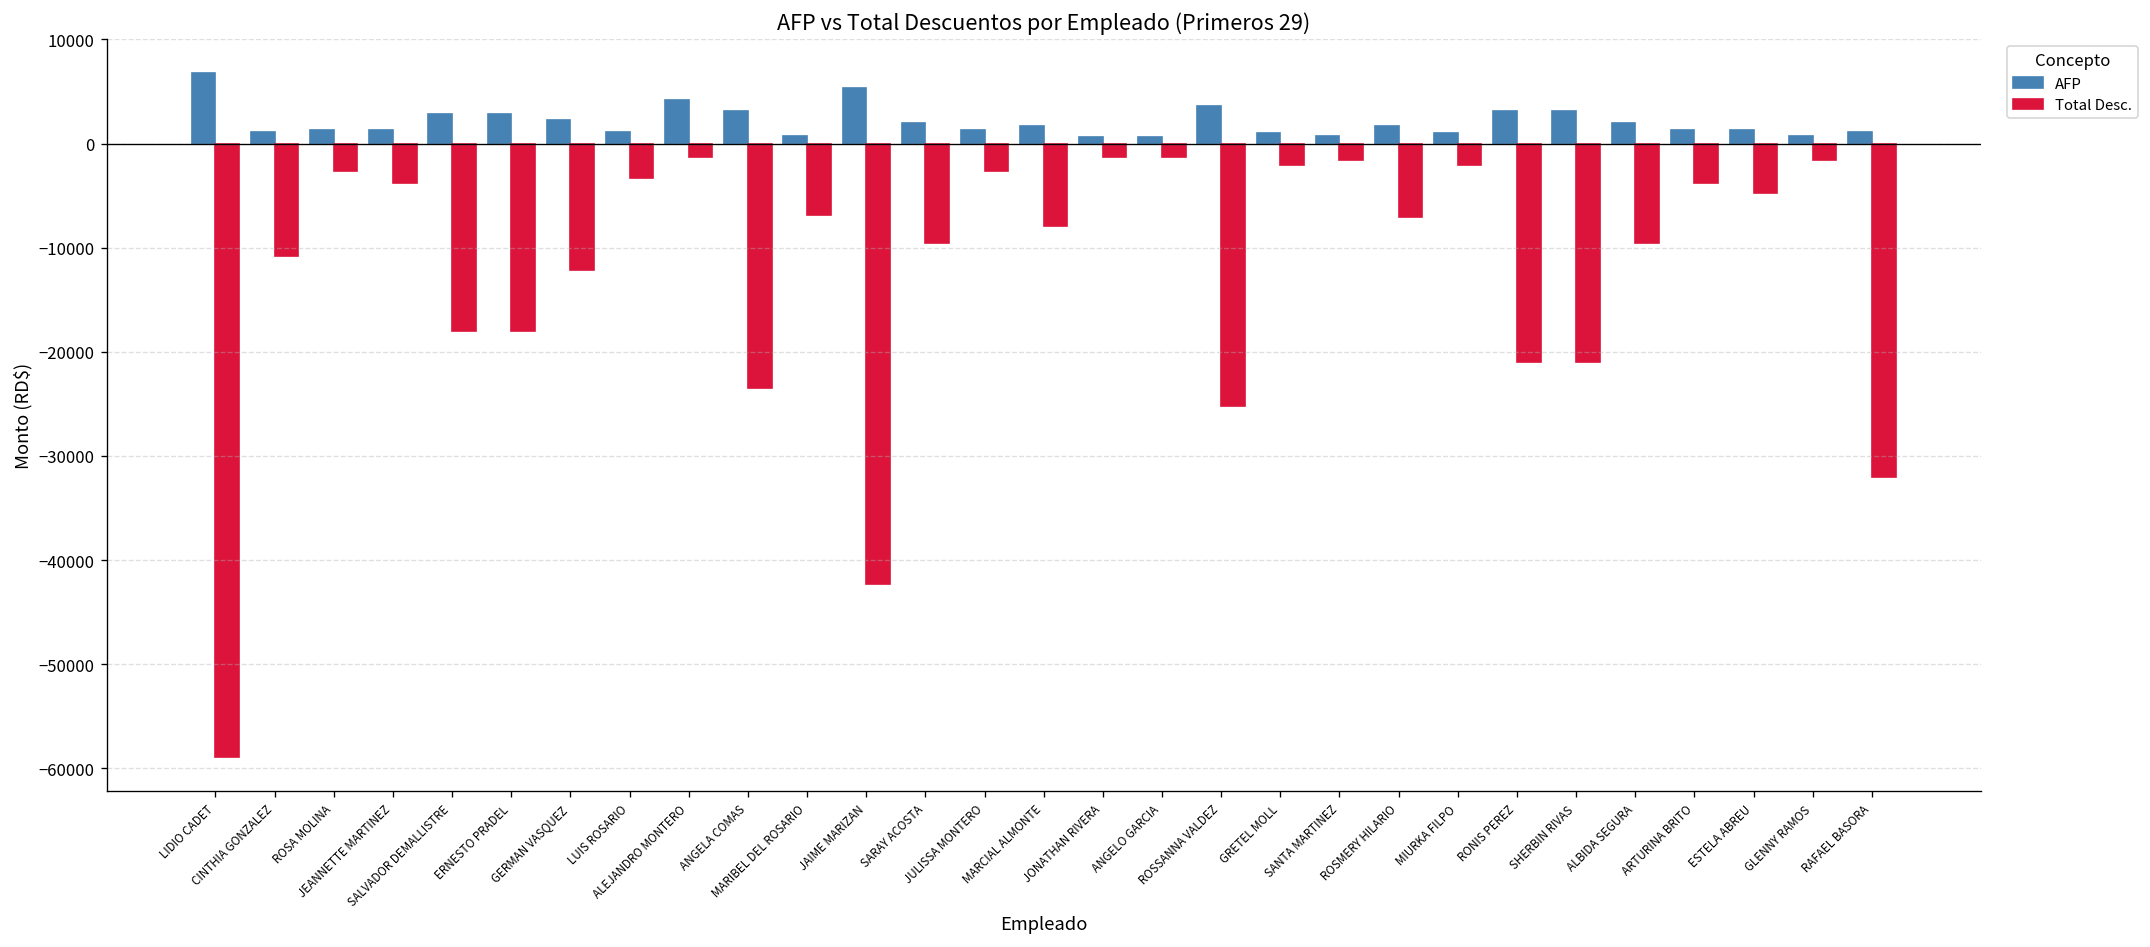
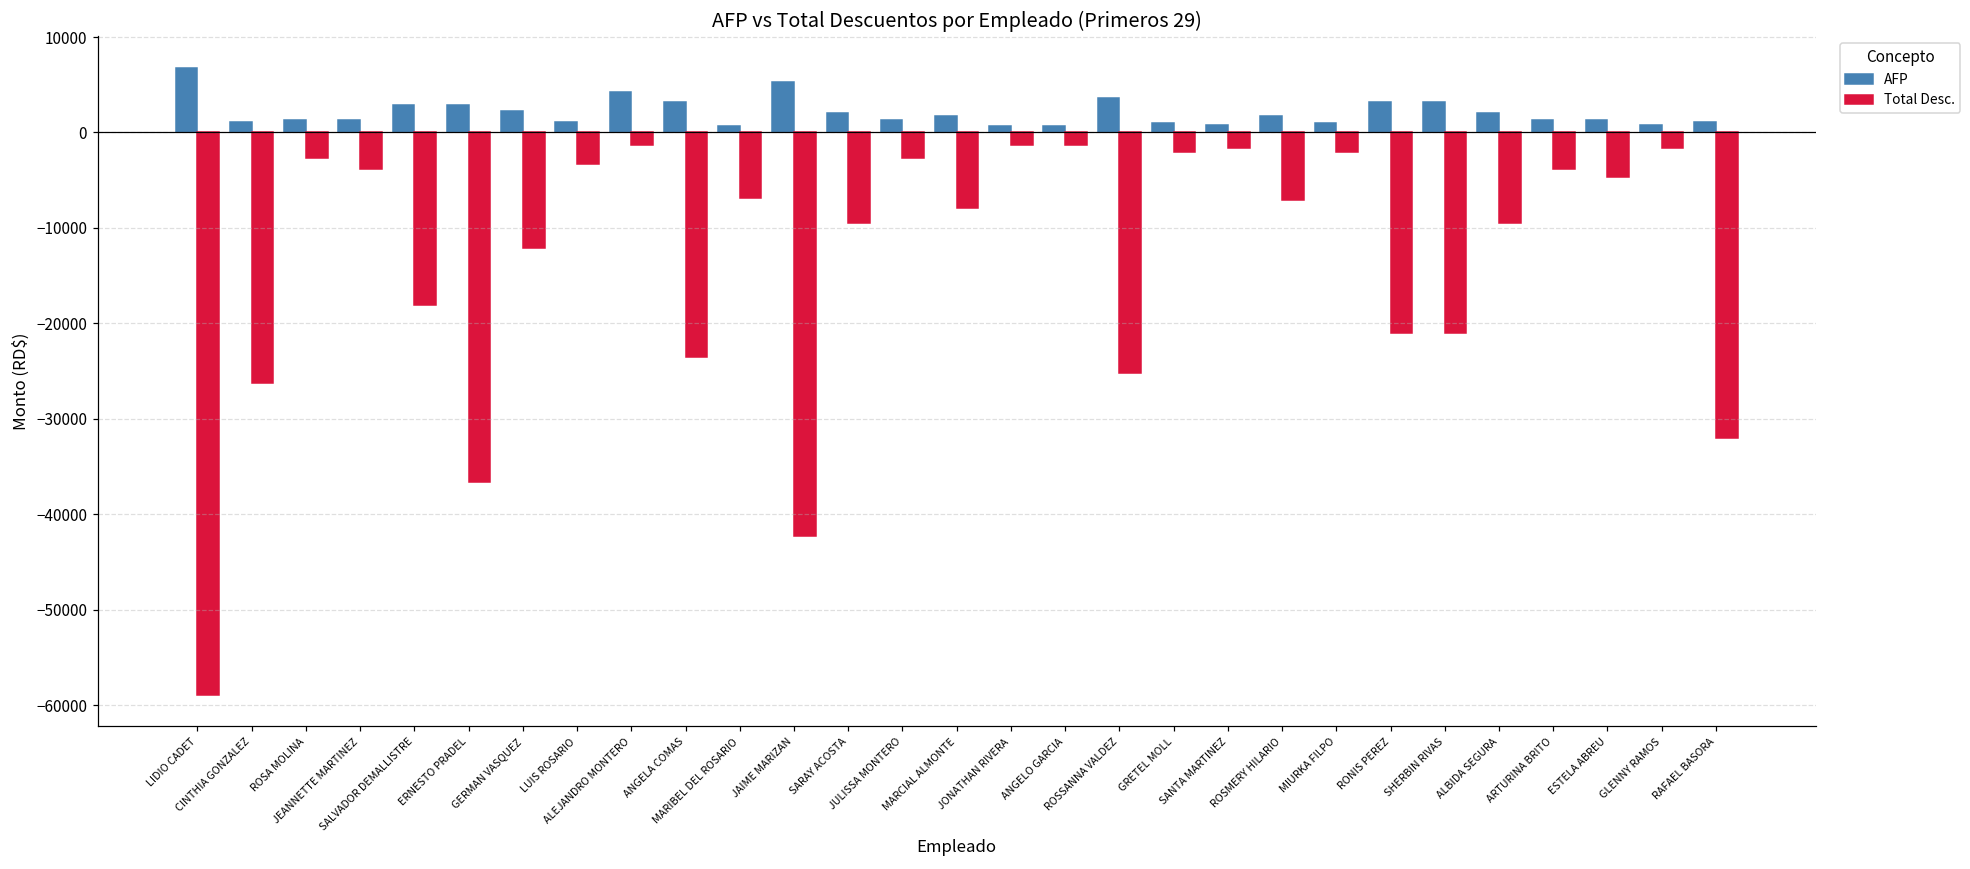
  {
    "AFP": {
      "LIDIO CADET": 7000,
      "CINTHIA GONZALEZ": 1000,
      "ROSA MOLINA": 1000,
      "JEANNETTE MARTINEZ": 1000,
      "SALVADOR DEMALLISTRE": 3000,
      "ERNESTO PRADEL": 3000,
      "GERMAN VASQUEZ": 2000,
      "LUIS ROSARIO": 1000,
      "ALEJANDRO MONTERO": 4000,
      "ANGELA COMAS": 3000,
      "MARIBEL DEL ROSARIO": 1000,
      "JAIME MARIZAN": 5000,
      "SARAY ACOSTA": 2000,
      "JULISSA MONTERO": 1000,
      "MARCIAL ALMONTE": 2000,
      "JONATHAN RIVERA": 1000,
      "ANGELO GARCIA": 1000,
      "ROSSANNA VALDEZ": 4000,
      "GRETEL MOLL": 1000,
      "SANTA MARTINEZ": 1000,
      "ROSMERY HILARIO": 2000,
      "MIURKA FILPO": 1000,
      "RONIS PEREZ": 3000,
      "SHERBIN RIVAS": 3000,
      "ALBIDA SEGURA": 2000,
      "ARTURINA BRITO": 1000,
      "ESTELA ABREU": 1000,
      "GLENNY RAMOS": 1000,
      "RAFAEL BASORA": 1000
    },
    "Total Desc.": {
      "LIDIO CADET": -59000,
-     "CINTHIA GONZALEZ": -11000,
+     "CINTHIA GONZALEZ": -26000,
      "ROSA MOLINA": -3000,
      "JEANNETTE MARTINEZ": -4000,
      "SALVADOR DEMALLISTRE": -18000,
-     "ERNESTO PRADEL": -18000,
+     "ERNESTO PRADEL": -37000,
      "GERMAN VASQUEZ": -12000,
      "LUIS ROSARIO": -3000,
      "ALEJANDRO MONTERO": -1000,
      "ANGELA COMAS": -23000,
      "MARIBEL DEL ROSARIO": -7000,
      "JAIME MARIZAN": -42000,
      "SARAY ACOSTA": -10000,
      "JULISSA MONTERO": -3000,
      "MARCIAL ALMONTE": -8000,
      "JONATHAN RIVERA": -1000,
      "ANGELO GARCIA": -1000,
      "ROSSANNA VALDEZ": -25000,
      "GRETEL MOLL": -2000,
      "SANTA MARTINEZ": -2000,
      "ROSMERY HILARIO": -7000,
      "MIURKA FILPO": -2000,
      "RONIS PEREZ": -21000,
      "SHERBIN RIVAS": -21000,
      "ALBIDA SEGURA": -10000,
      "ARTURINA BRITO": -4000,
      "ESTELA ABREU": -5000,
      "GLENNY RAMOS": -2000,
      "RAFAEL BASORA": -32000
    }
  }
